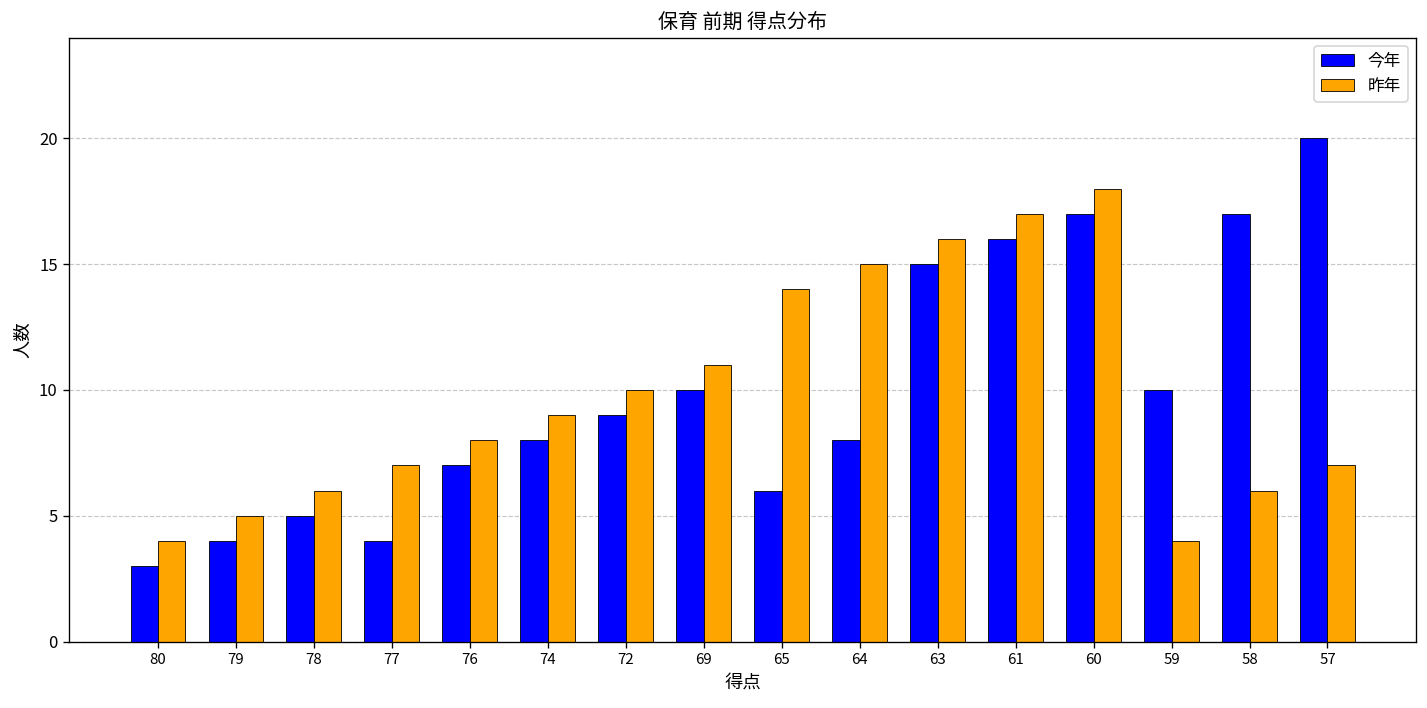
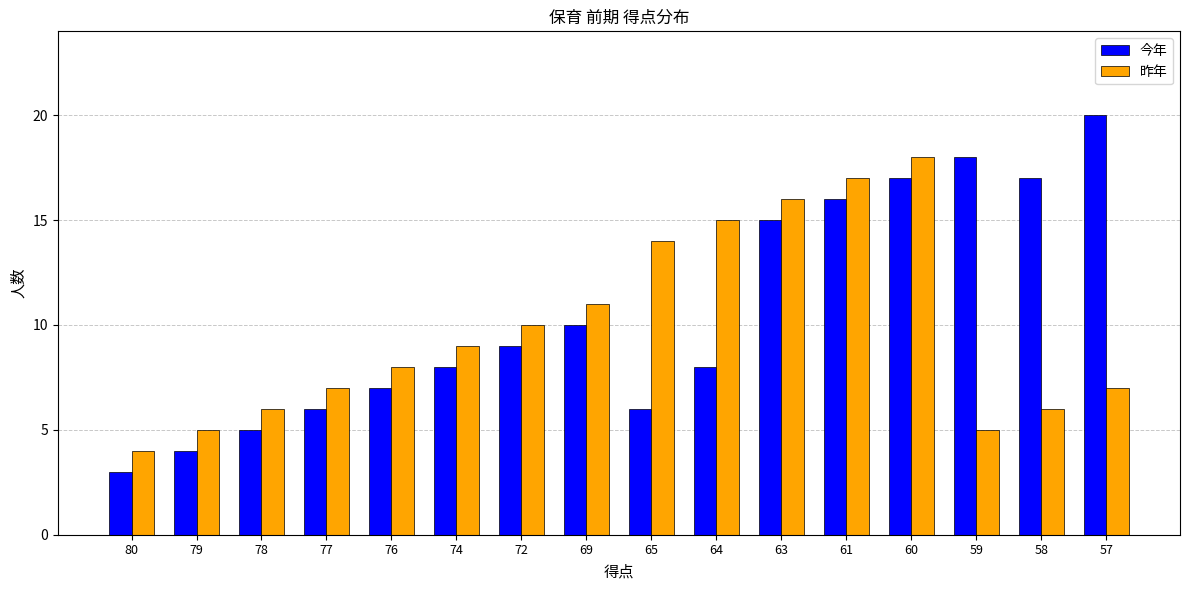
  {
    "今年": {
      "80": 3,
      "79": 4,
      "78": 5,
-     "77": 4,
+     "77": 6,
      "76": 7,
      "74": 8,
      "72": 9,
      "69": 10,
      "65": 6,
      "64": 8,
      "63": 15,
      "61": 16,
      "60": 17,
-     "59": 10,
+     "59": 18,
      "58": 17,
      "57": 20
    },
    "昨年": {
      "80": 4,
      "79": 5,
      "78": 6,
      "77": 7,
      "76": 8,
      "74": 9,
      "72": 10,
      "69": 11,
      "65": 14,
      "64": 15,
      "63": 16,
      "61": 17,
      "60": 18,
-     "59": 4,
+     "59": 5,
      "58": 6,
      "57": 7
    }
  }
